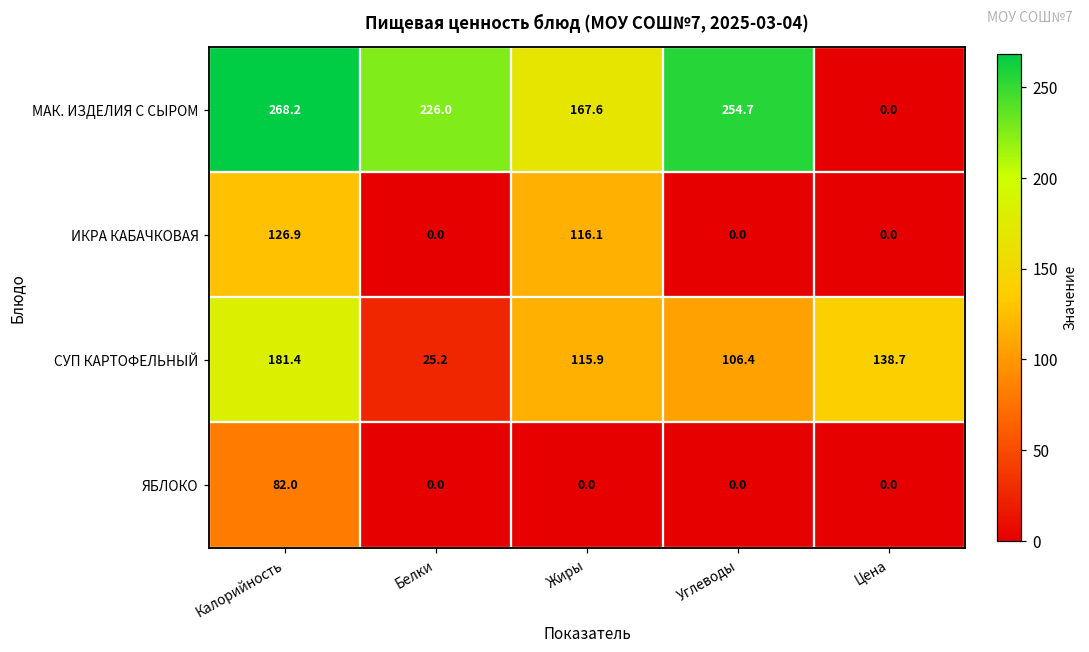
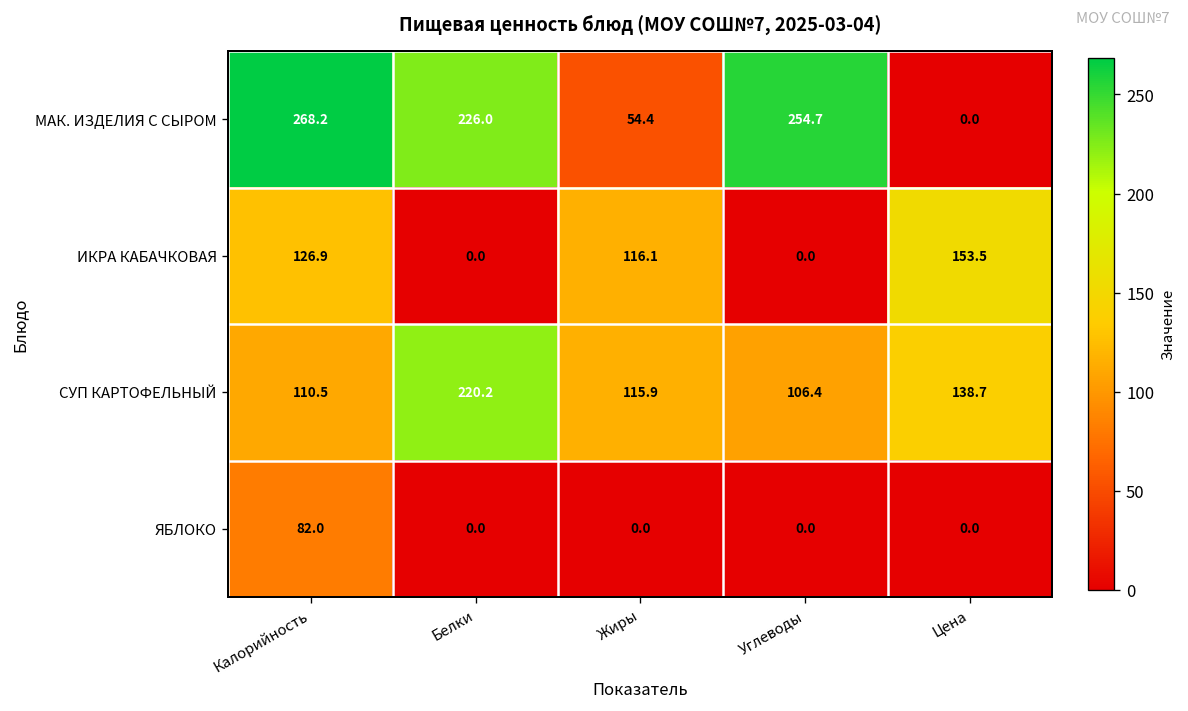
  {
    "МАК. ИЗДЕЛИЯ С СЫРОМ": {
      "Калорийность": 268.2,
      "Белки": 226.0,
-     "Жиры": 167.6,
+     "Жиры": 54.4,
      "Углеводы": 254.7,
      "Цена": 0.0
    },
    "ИКРА КАБАЧКОВАЯ": {
      "Калорийность": 126.9,
      "Белки": 0.0,
      "Жиры": 116.1,
      "Углеводы": 0.0,
-     "Цена": 0.0
+     "Цена": 153.5
    },
    "СУП КАРТОФЕЛЬНЫЙ": {
-     "Калорийность": 181.4,
-     "Белки": 25.2,
+     "Калорийность": 110.5,
+     "Белки": 220.2,
      "Жиры": 115.9,
      "Углеводы": 106.4,
      "Цена": 138.7
    },
    "ЯБЛОКО": {
      "Калорийность": 82.0,
      "Белки": 0.0,
      "Жиры": 0.0,
      "Углеводы": 0.0,
      "Цена": 0.0
    }
  }
